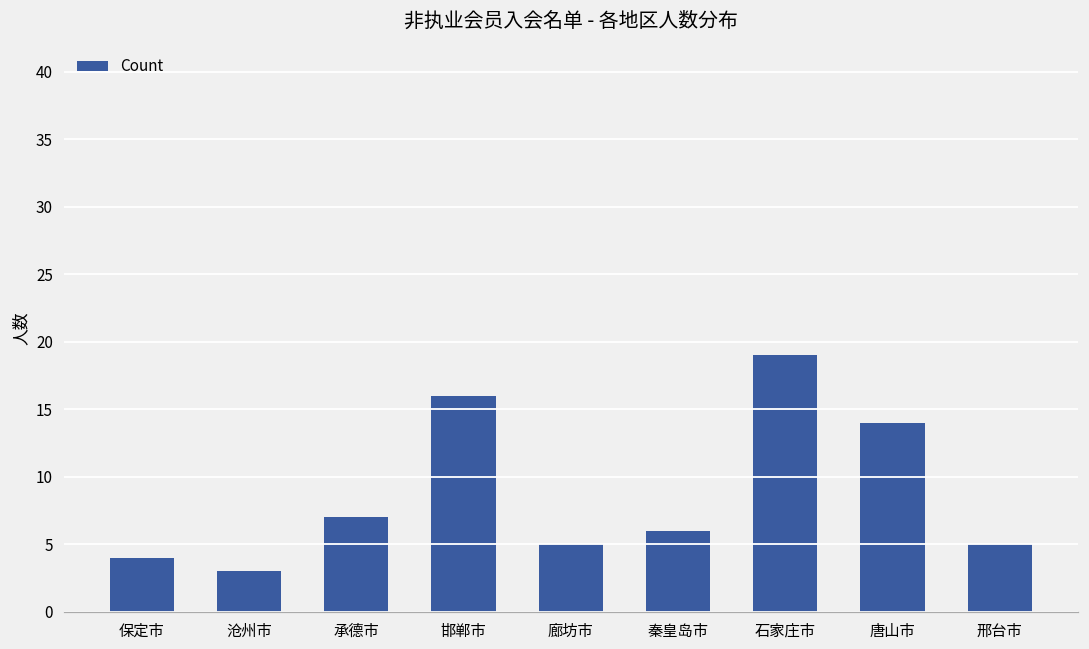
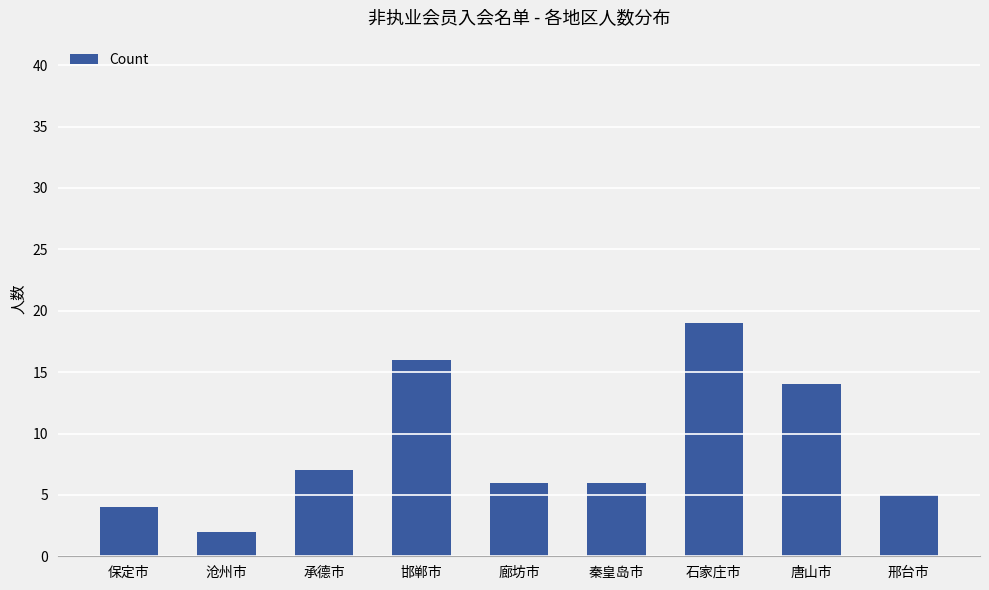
  {
    "保定市": 4,
-   "沧州市": 3,
+   "沧州市": 2,
    "承德市": 7,
    "邯郸市": 16,
-   "廊坊市": 5,
+   "廊坊市": 6,
    "秦皇岛市": 6,
    "石家庄市": 19,
    "唐山市": 14,
    "邢台市": 5
  }
